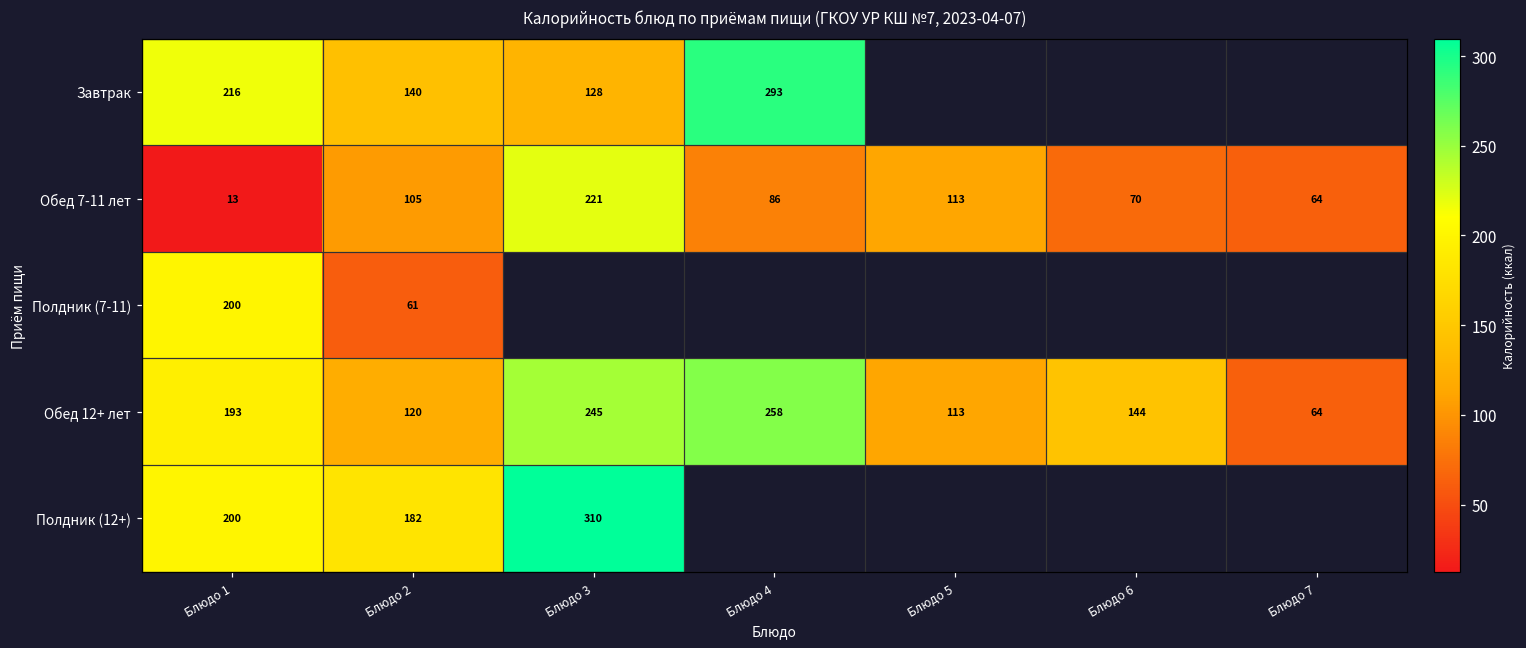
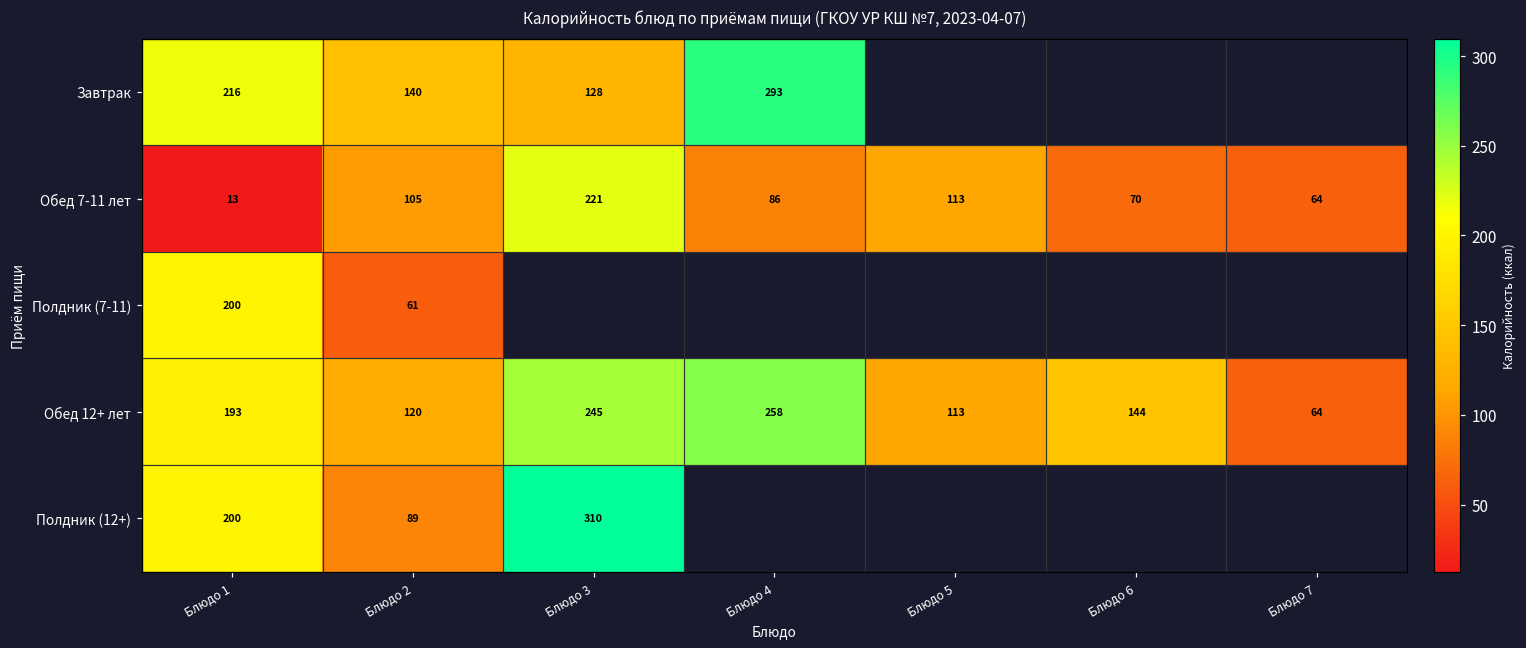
  {
    "Завтрак": {
      "Блюдо 1": 216,
      "Блюдо 2": 140,
      "Блюдо 3": 128,
      "Блюдо 4": 293
    },
    "Обед 7-11 лет": {
      "Блюдо 1": 13,
      "Блюдо 2": 105,
      "Блюдо 3": 221,
      "Блюдо 4": 86,
      "Блюдо 5": 113,
      "Блюдо 6": 70,
      "Блюдо 7": 64
    },
    "Полдник (7-11)": {
      "Блюдо 1": 200,
      "Блюдо 2": 61
    },
    "Обед 12+ лет": {
      "Блюдо 1": 193,
      "Блюдо 2": 120,
      "Блюдо 3": 245,
      "Блюдо 4": 258,
      "Блюдо 5": 113,
      "Блюдо 6": 144,
      "Блюдо 7": 64
    },
    "Полдник (12+)": {
      "Блюдо 1": 200,
-     "Блюдо 2": 182,
+     "Блюдо 2": 89,
      "Блюдо 3": 310
    }
  }
